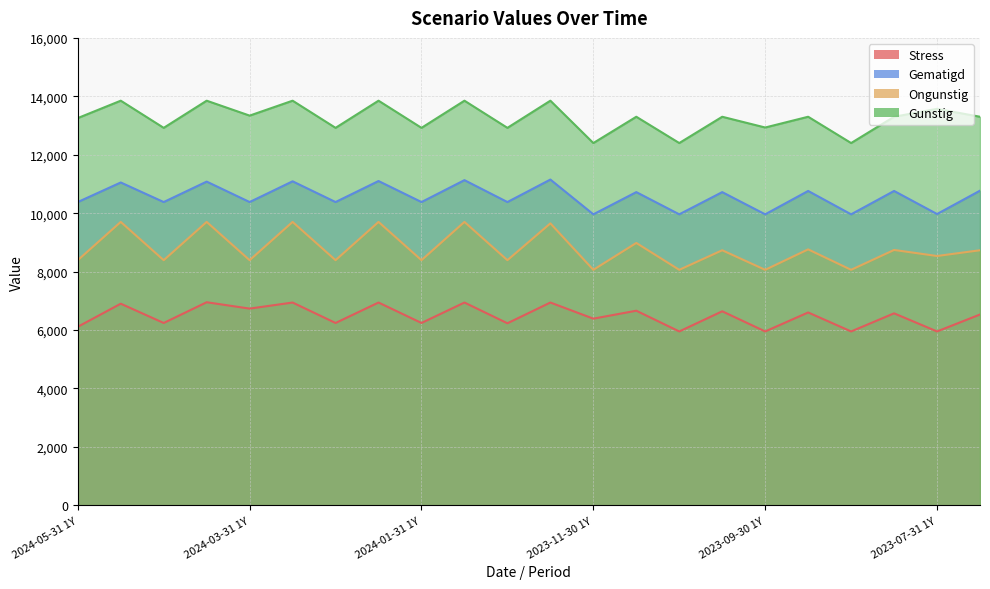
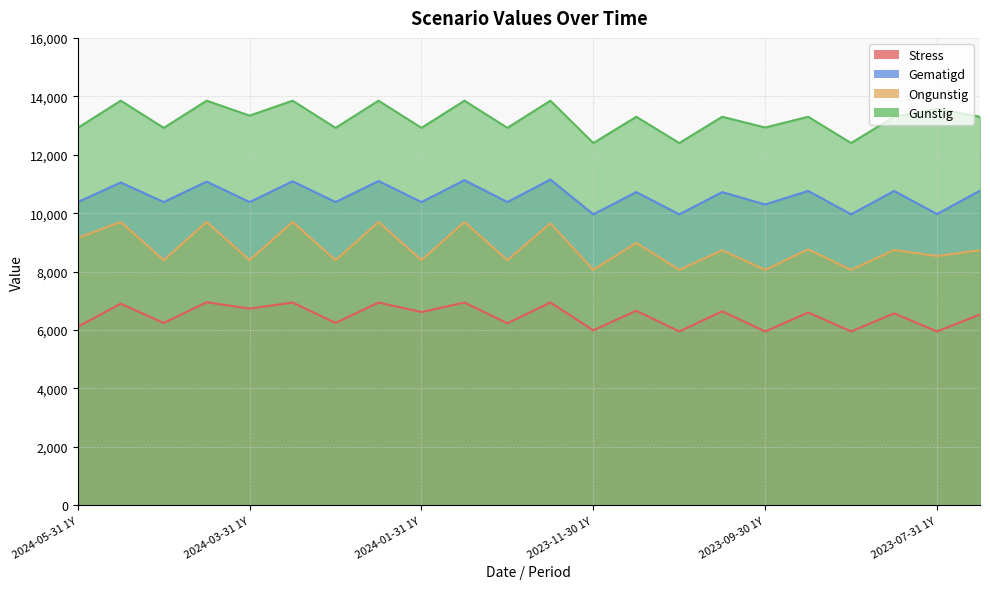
  {
    "Stress": {
      "2024-05-31 1Y": "6,100",
      "2024-03-31 1Y": "6,700",
-     "2024-01-31 1Y": "6,200",
-     "2023-11-30 1Y": "6,400",
+     "2024-01-31 1Y": "6,600",
+     "2023-11-30 1Y": "6,000",
      "2023-09-30 1Y": "6,000",
      "2023-07-31 1Y": "6,000"
    },
    "Gematigd": {
      "2024-05-31 1Y": "10,400",
      "2024-03-31 1Y": "10,400",
      "2024-01-31 1Y": "10,400",
      "2023-11-30 1Y": "10,000",
-     "2023-09-30 1Y": "10,000",
+     "2023-09-30 1Y": "10,300",
      "2023-07-31 1Y": "10,000"
    },
    "Ongunstig": {
-     "2024-05-31 1Y": "8,400",
+     "2024-05-31 1Y": "9,200",
      "2024-03-31 1Y": "8,400",
      "2024-01-31 1Y": "8,400",
      "2023-11-30 1Y": "8,100",
      "2023-09-30 1Y": "8,100",
      "2023-07-31 1Y": "8,500"
    },
    "Gunstig": {
-     "2024-05-31 1Y": "13,300",
+     "2024-05-31 1Y": "12,900",
      "2024-03-31 1Y": "13,300",
      "2024-01-31 1Y": "12,900",
      "2023-11-30 1Y": "12,400",
      "2023-09-30 1Y": "12,900"
    }
  }
